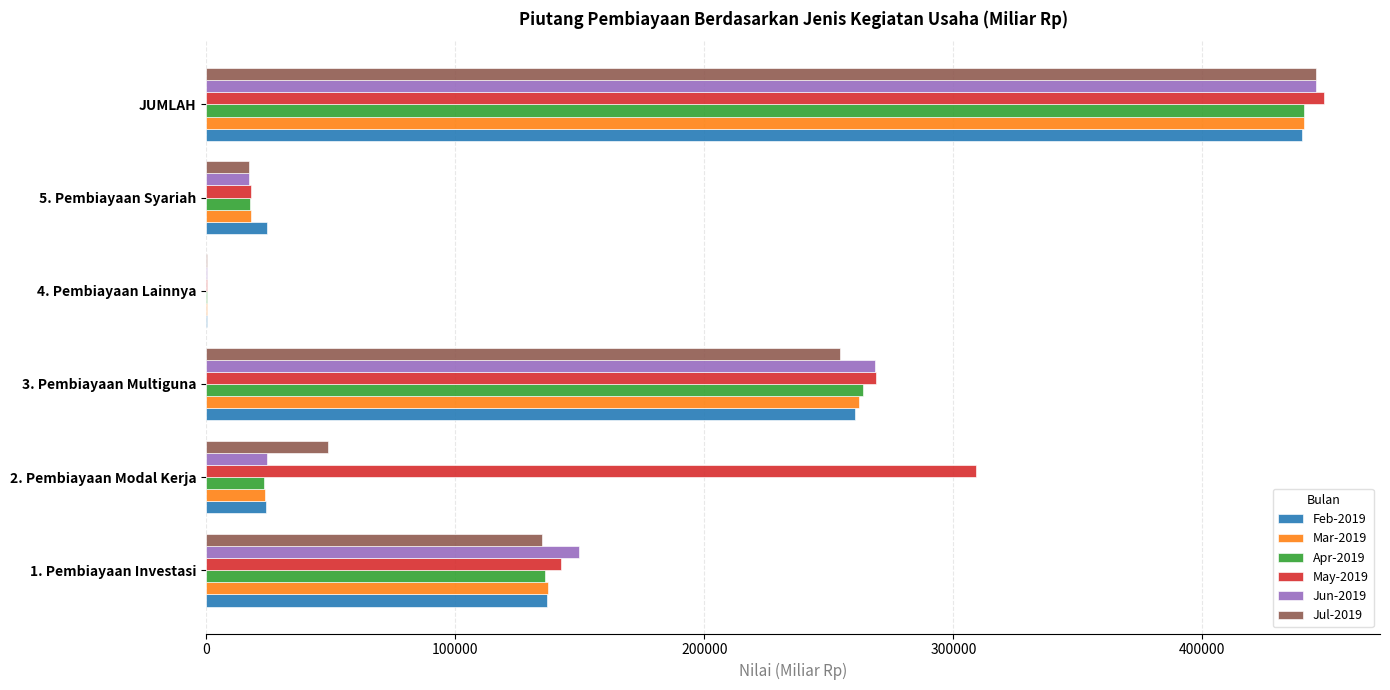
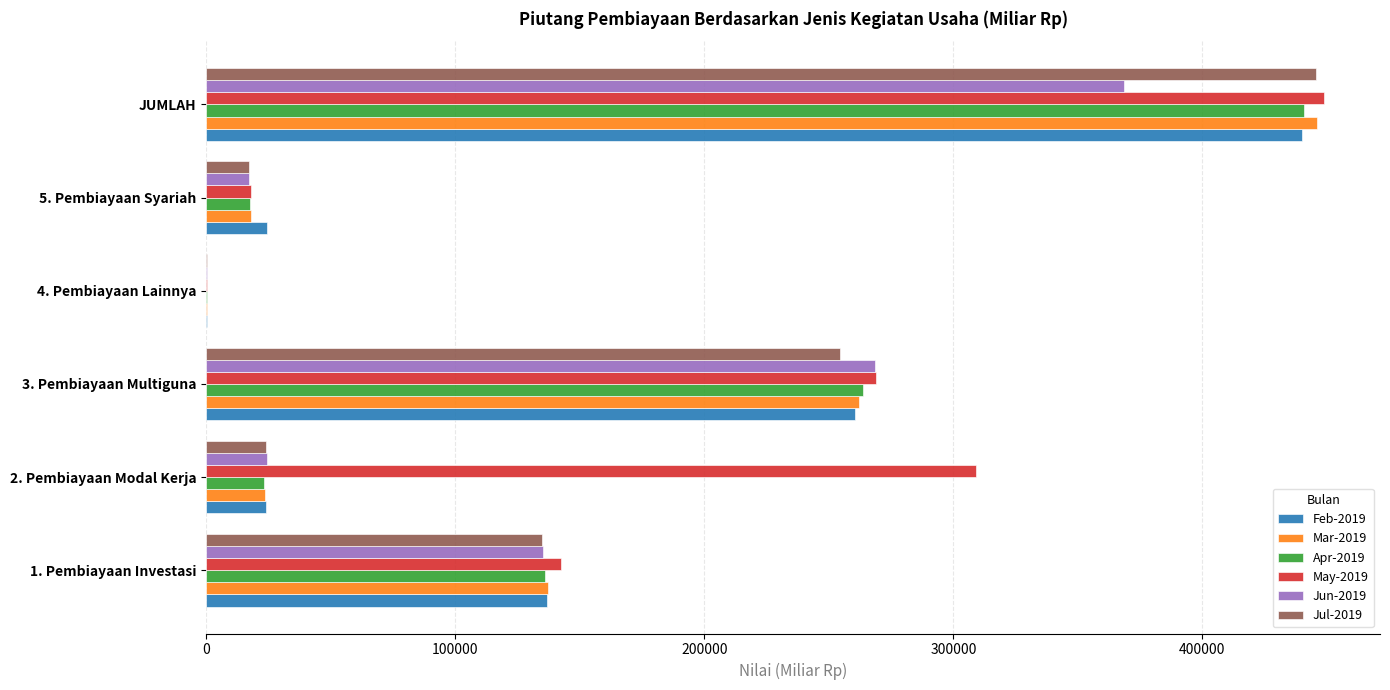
  {
    "Feb-2019": {
      "JUMLAH": 440000,
      "5. Pembiayaan Syariah": 24000,
      "3. Pembiayaan Multiguna": 260000,
      "2. Pembiayaan Modal Kerja": 24000,
      "1. Pembiayaan Investasi": 137000
    },
    "Mar-2019": {
-     "JUMLAH": 441000,
+     "JUMLAH": 446000,
      "5. Pembiayaan Syariah": 18000,
      "3. Pembiayaan Multiguna": 262000,
      "2. Pembiayaan Modal Kerja": 23000,
      "1. Pembiayaan Investasi": 137000
    },
    "Apr-2019": {
      "JUMLAH": 441000,
      "5. Pembiayaan Syariah": 18000,
      "3. Pembiayaan Multiguna": 264000,
      "2. Pembiayaan Modal Kerja": 23000,
      "1. Pembiayaan Investasi": 136000
    },
    "May-2019": {
      "JUMLAH": 449000,
      "5. Pembiayaan Syariah": 18000,
      "3. Pembiayaan Multiguna": 269000,
      "2. Pembiayaan Modal Kerja": 309000,
      "1. Pembiayaan Investasi": 142000
    },
    "Jun-2019": {
-     "JUMLAH": 446000,
+     "JUMLAH": 369000,
      "5. Pembiayaan Syariah": 17000,
      "3. Pembiayaan Multiguna": 269000,
      "2. Pembiayaan Modal Kerja": 24000,
-     "1. Pembiayaan Investasi": 150000
+     "1. Pembiayaan Investasi": 135000
    },
    "Jul-2019": {
      "JUMLAH": 445000,
      "5. Pembiayaan Syariah": 17000,
      "3. Pembiayaan Multiguna": 255000,
-     "2. Pembiayaan Modal Kerja": 49000,
+     "2. Pembiayaan Modal Kerja": 24000,
      "1. Pembiayaan Investasi": 135000
    }
  }
